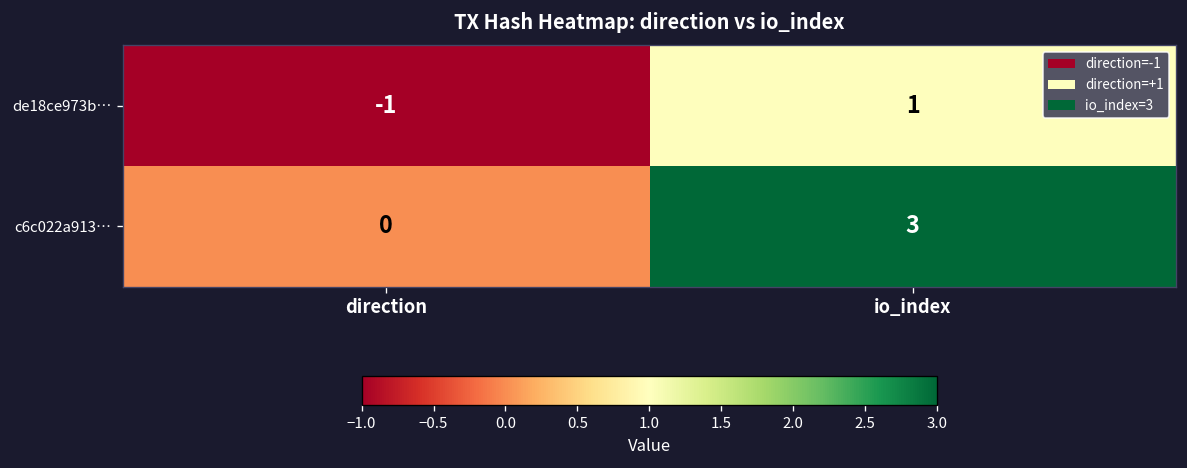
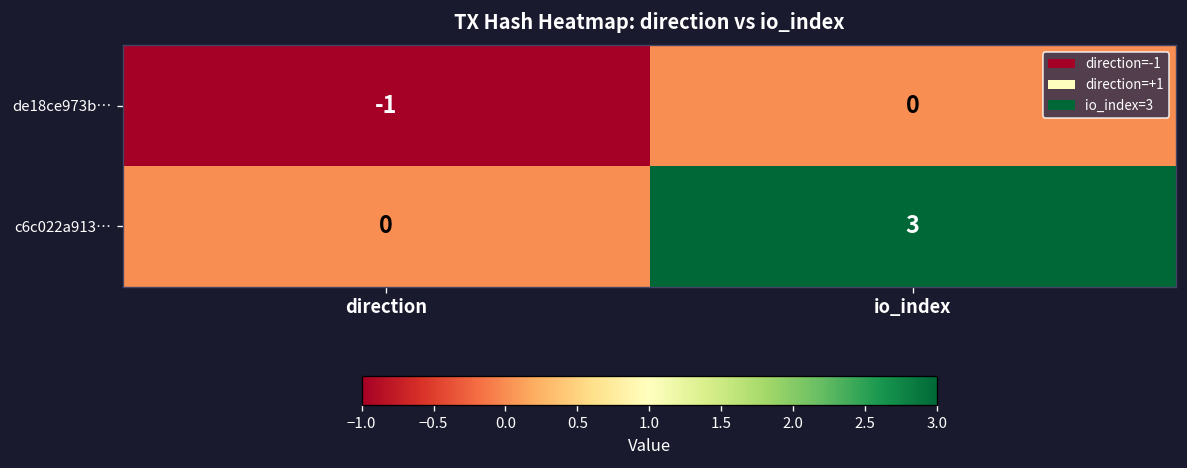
  {
    "de18ce973b…": {
      "direction": -1,
-     "io_index": 1
+     "io_index": 0
    },
    "c6c022a913…": {
      "direction": 0,
      "io_index": 3
    }
  }
